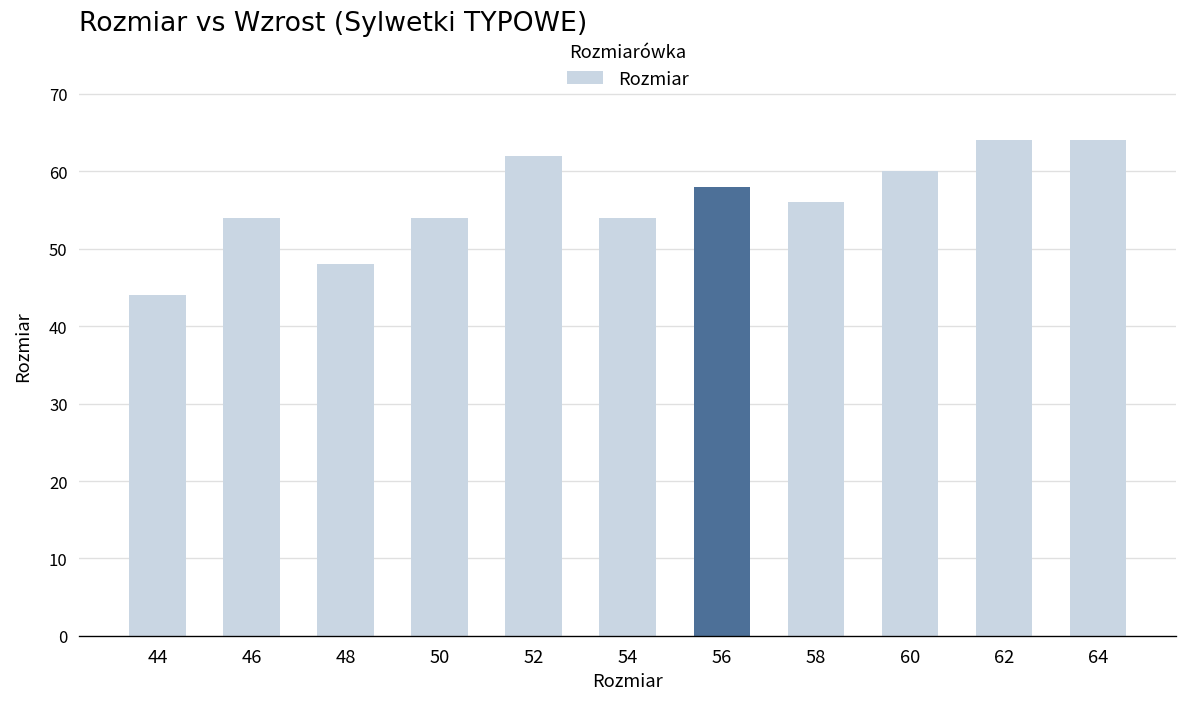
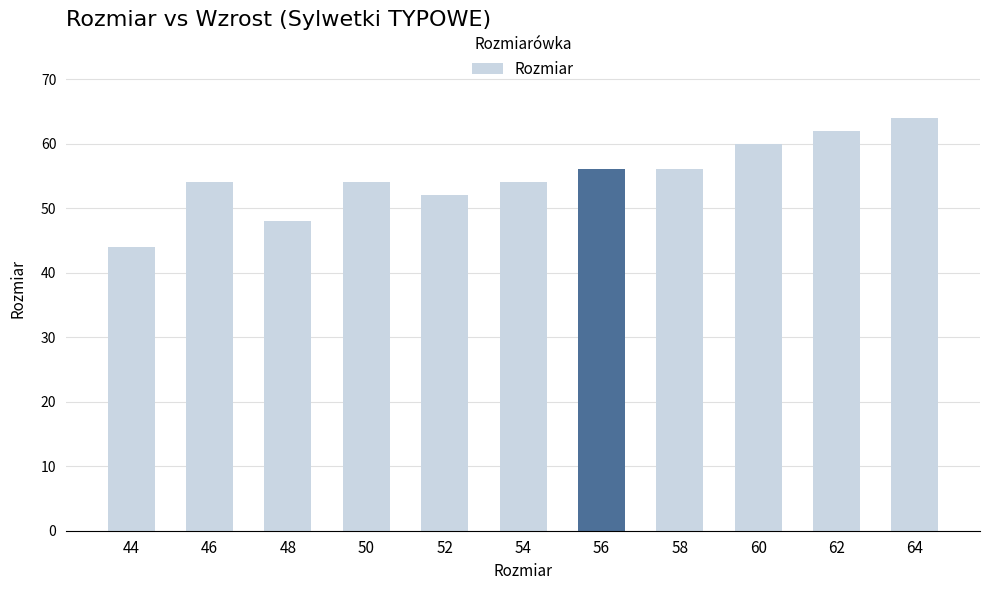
  {
    "44": 44,
    "46": 54,
    "48": 48,
    "50": 54,
-   "52": 62,
+   "52": 52,
    "54": 54,
-   "56": 58,
+   "56": 56,
    "58": 56,
    "60": 60,
-   "62": 64,
+   "62": 62,
    "64": 64
  }
